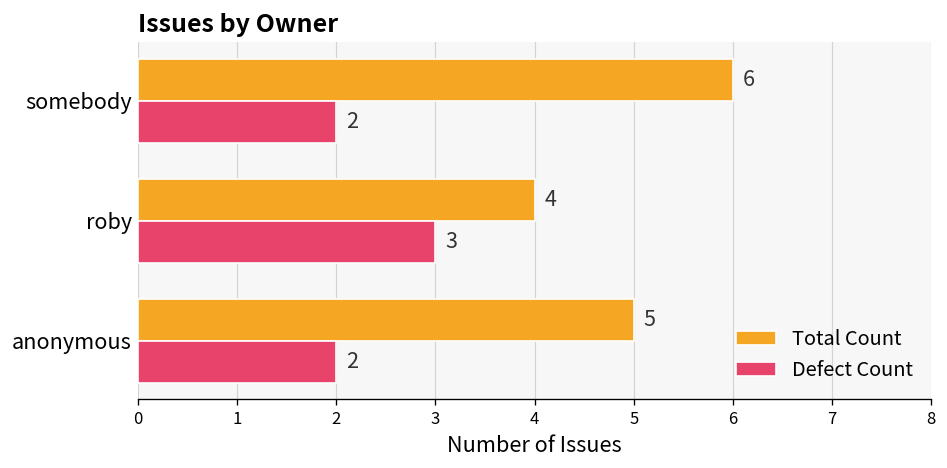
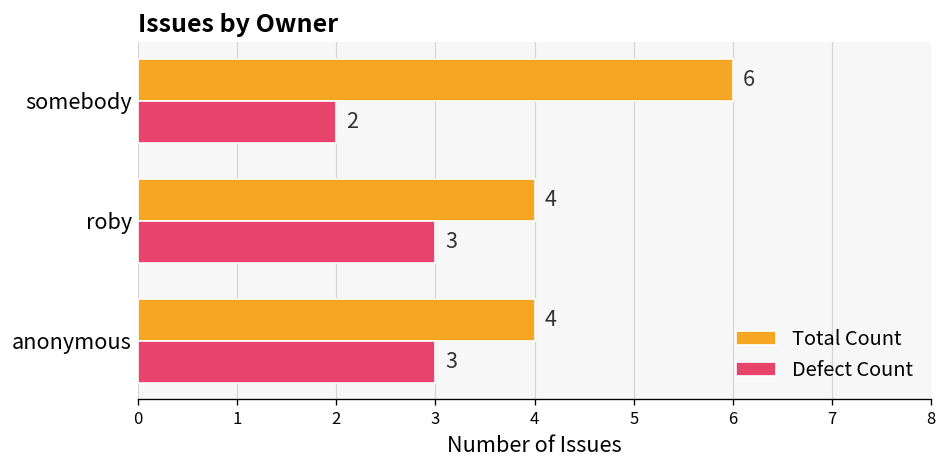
  {
    "Total Count": {
      "somebody": 6,
      "roby": 4,
-     "anonymous": 5
+     "anonymous": 4
    },
    "Defect Count": {
      "somebody": 2,
      "roby": 3,
-     "anonymous": 2
+     "anonymous": 3
    }
  }
